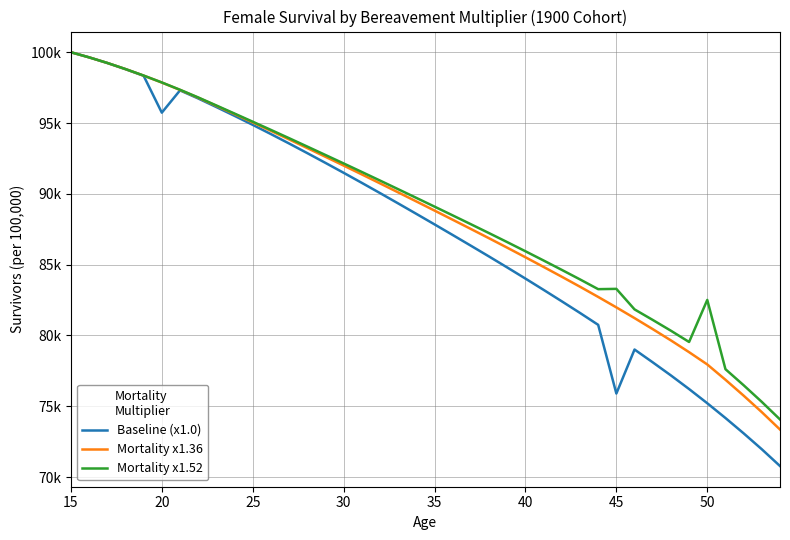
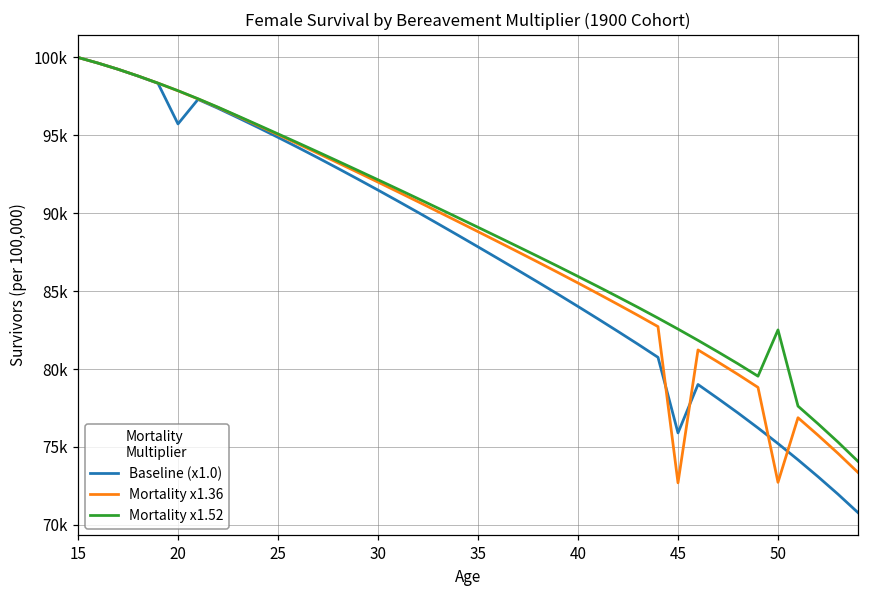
  {
    "Baseline (x1.0)": {
      "20": 95700,
      "30": 91500,
      "35": 87800,
      "40": 84000,
      "45": 75900,
      "50": 75200
    },
    "Mortality x1.36": {
      "35": 88800,
      "40": 85500,
-     "45": 82000,
-     "50": 78000
+     "45": 72700,
+     "50": 72700
    },
    "Mortality x1.52": {
      "35": 89100,
      "40": 85900,
-     "45": 83300,
+     "45": 82600,
      "50": 82500
    }
  }
